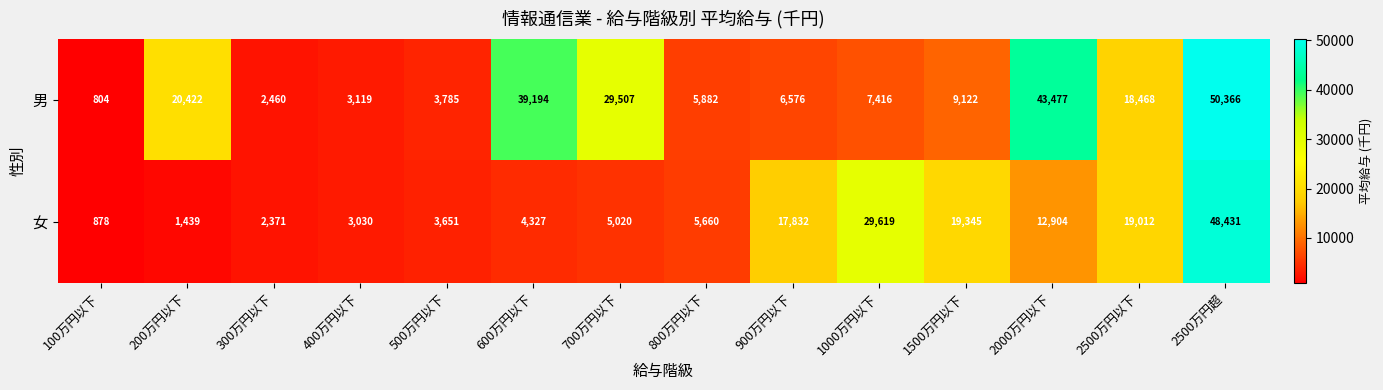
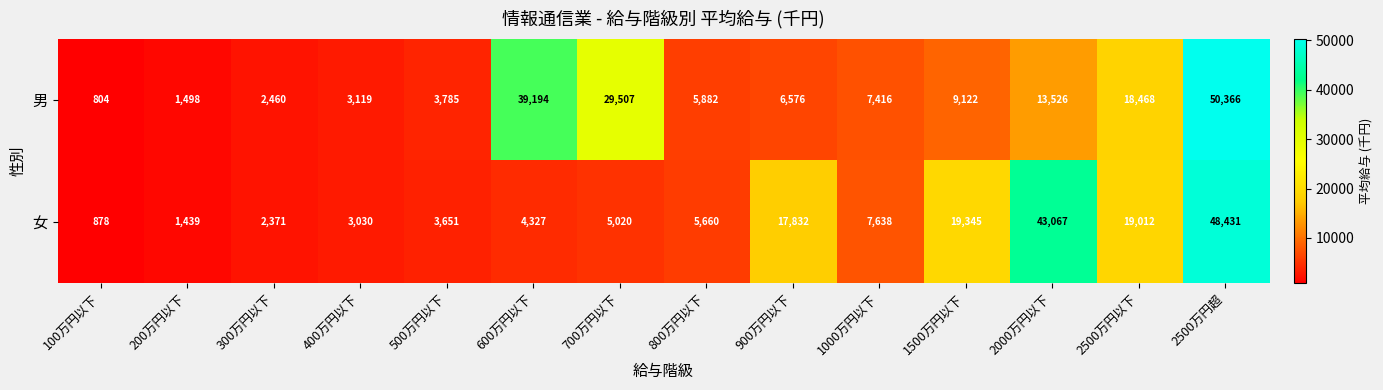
  {
    "男": {
      "100万円以下": "804",
-     "200万円以下": "20,422",
+     "200万円以下": "1,498",
      "300万円以下": "2,460",
      "400万円以下": "3,119",
      "500万円以下": "3,785",
      "600万円以下": "39,194",
      "700万円以下": "29,507",
      "800万円以下": "5,882",
      "900万円以下": "6,576",
      "1000万円以下": "7,416",
      "1500万円以下": "9,122",
-     "2000万円以下": "43,477",
+     "2000万円以下": "13,526",
      "2500万円以下": "18,468",
      "2500万円超": "50,366"
    },
    "女": {
      "100万円以下": "878",
      "200万円以下": "1,439",
      "300万円以下": "2,371",
      "400万円以下": "3,030",
      "500万円以下": "3,651",
      "600万円以下": "4,327",
      "700万円以下": "5,020",
      "800万円以下": "5,660",
      "900万円以下": "17,832",
-     "1000万円以下": "29,619",
+     "1000万円以下": "7,638",
      "1500万円以下": "19,345",
-     "2000万円以下": "12,904",
+     "2000万円以下": "43,067",
      "2500万円以下": "19,012",
      "2500万円超": "48,431"
    }
  }
